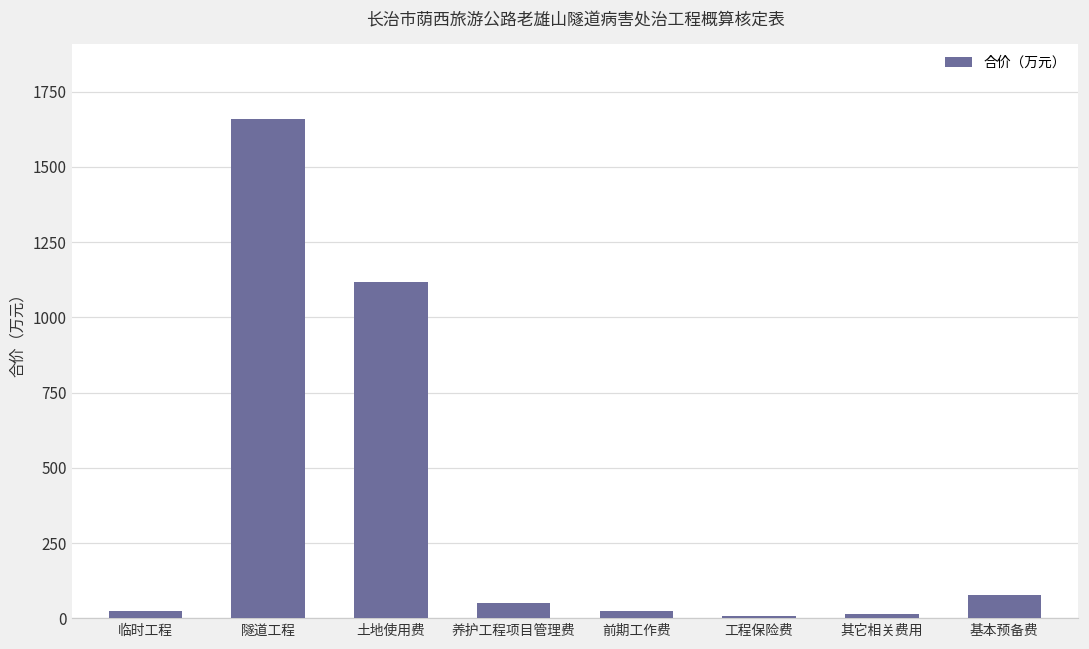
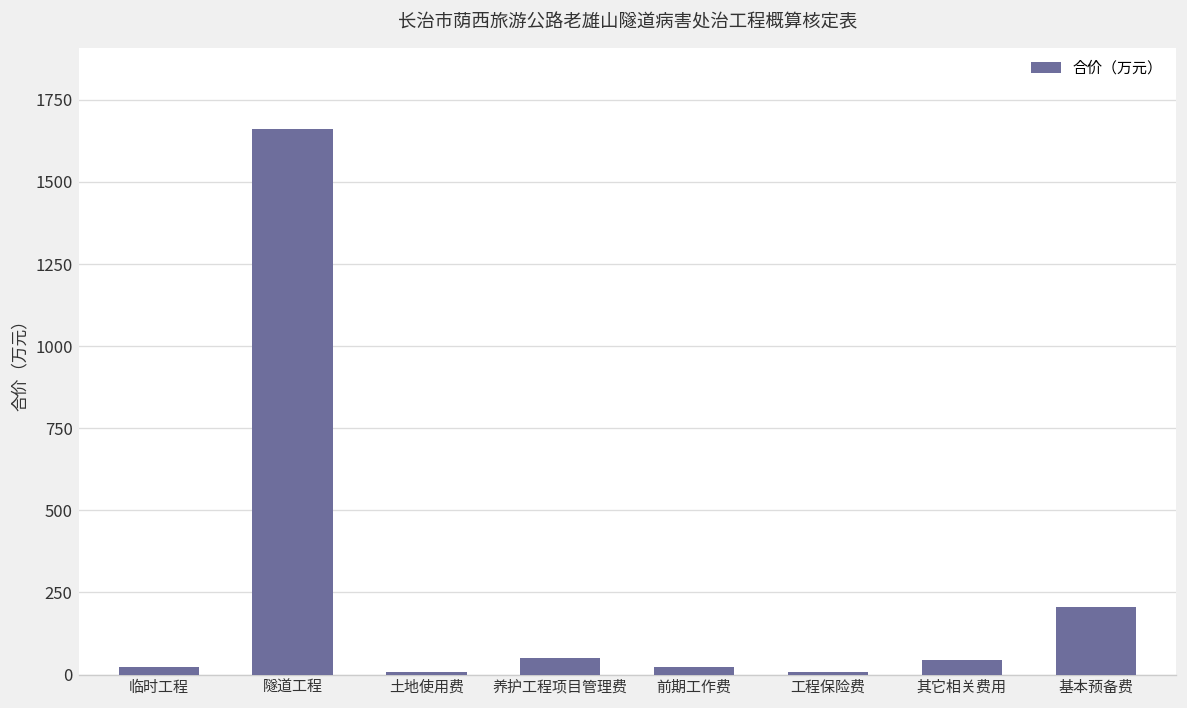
  {
    "临时工程": 20,
    "隧道工程": 1660,
-   "土地使用费": 1120,
+   "土地使用费": 10,
    "养护工程项目管理费": 50,
    "前期工作费": 20,
-   "其它相关费用": 20,
-   "基本预备费": 80
+   "其它相关费用": 40,
+   "基本预备费": 210
  }
